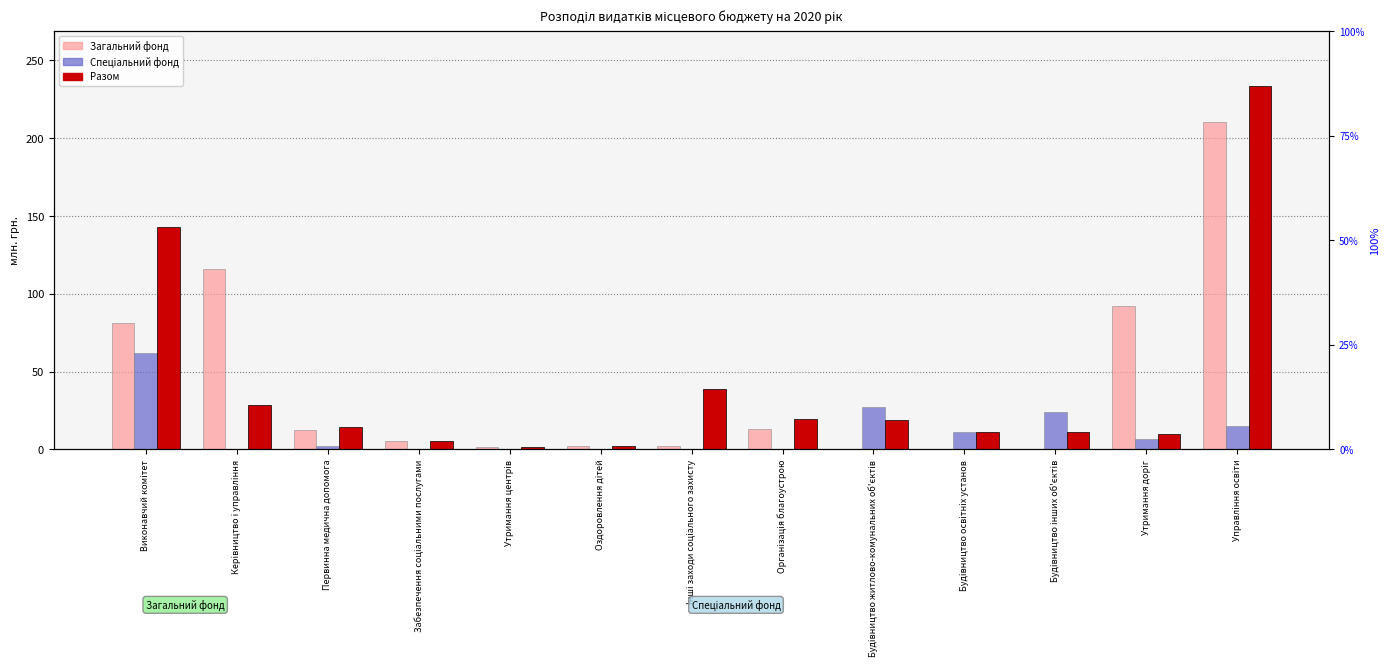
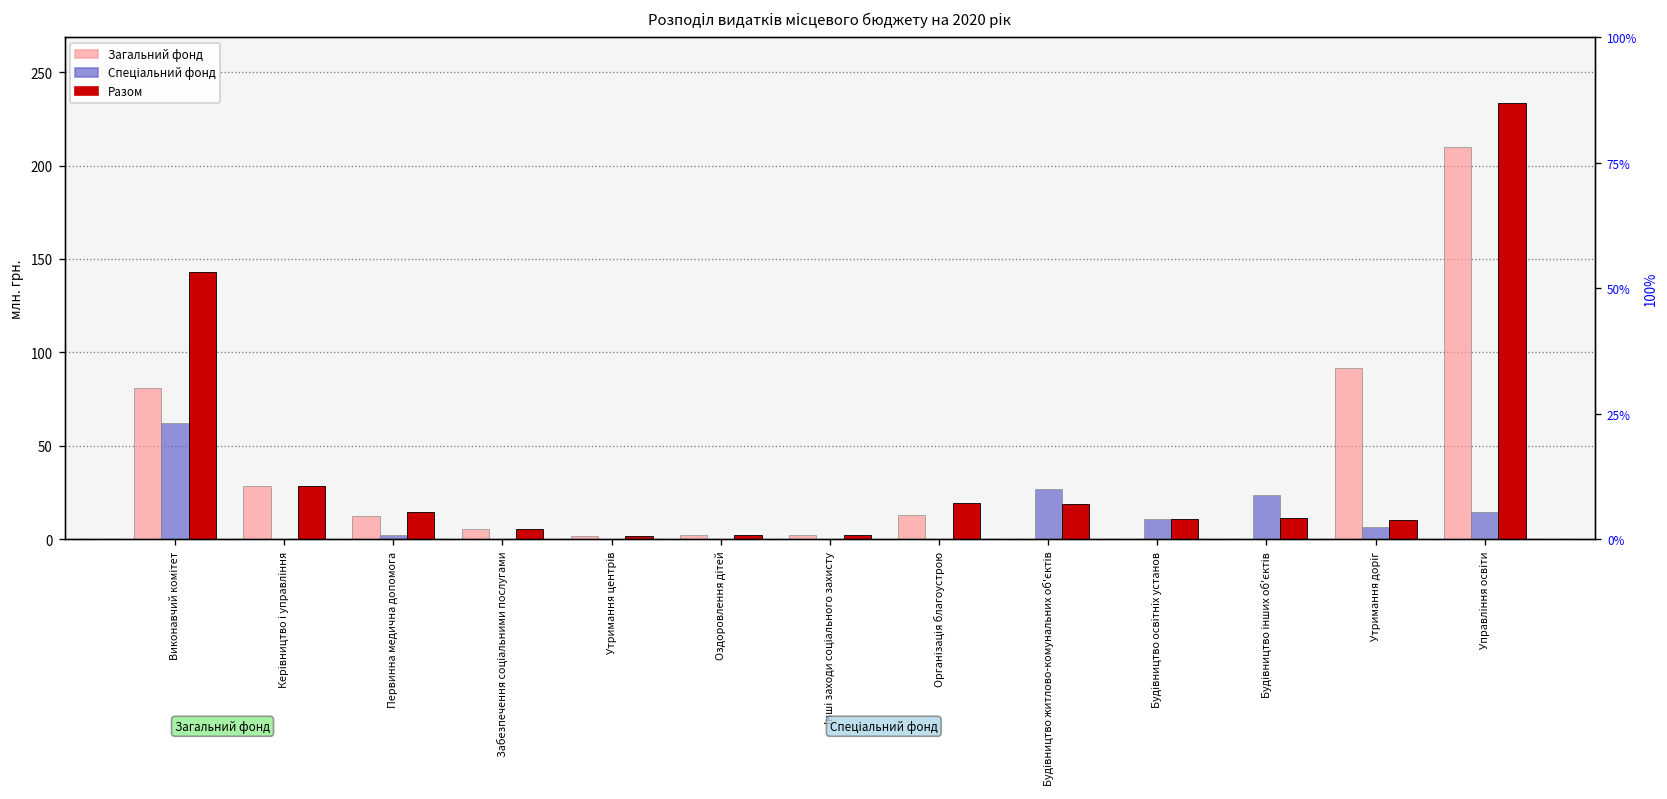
  {
    "Загальний фонд": {
      "Виконавчий комітет": 81,
-     "Керівництво і управління": 116,
+     "Керівництво і управління": 29,
      "Первинна медична допомога": 12,
      "Забезпечення соціальними послугами": 5,
      "Оздоровлення дітей": 2,
      "Інші заходи соціального захисту": 2,
      "Організація благоустрою": 13,
      "Будівництво житлово-комунальних об'єктів": 0,
      "Будівництво освітніх установ": 0,
      "Будівництво інших об'єктів": 0,
      "Утримання доріг": 92,
      "Управління освіти": 210
    },
    "Спеціальний фонд": {
      "Виконавчий комітет": 62,
      "Первинна медична допомога": 2,
      "Утримання центрів": 0,
      "Оздоровлення дітей": 0,
      "Інші заходи соціального захисту": 0,
      "Будівництво житлово-комунальних об'єктів": 27,
      "Будівництво освітніх установ": 11,
      "Будівництво інших об'єктів": 24,
      "Утримання доріг": 7,
      "Управління освіти": 15
    },
    "Разом": {
      "Виконавчий комітет": 143,
      "Керівництво і управління": 29,
      "Первинна медична допомога": 15,
      "Забезпечення соціальними послугами": 5,
      "Оздоровлення дітей": 2,
-     "Інші заходи соціального захисту": 39,
+     "Інші заходи соціального захисту": 2,
      "Організація благоустрою": 20,
      "Будівництво житлово-комунальних об'єктів": 19,
      "Будівництво освітніх установ": 11,
      "Будівництво інших об'єктів": 11,
      "Утримання доріг": 10,
      "Управління освіти": 234
    }
  }
